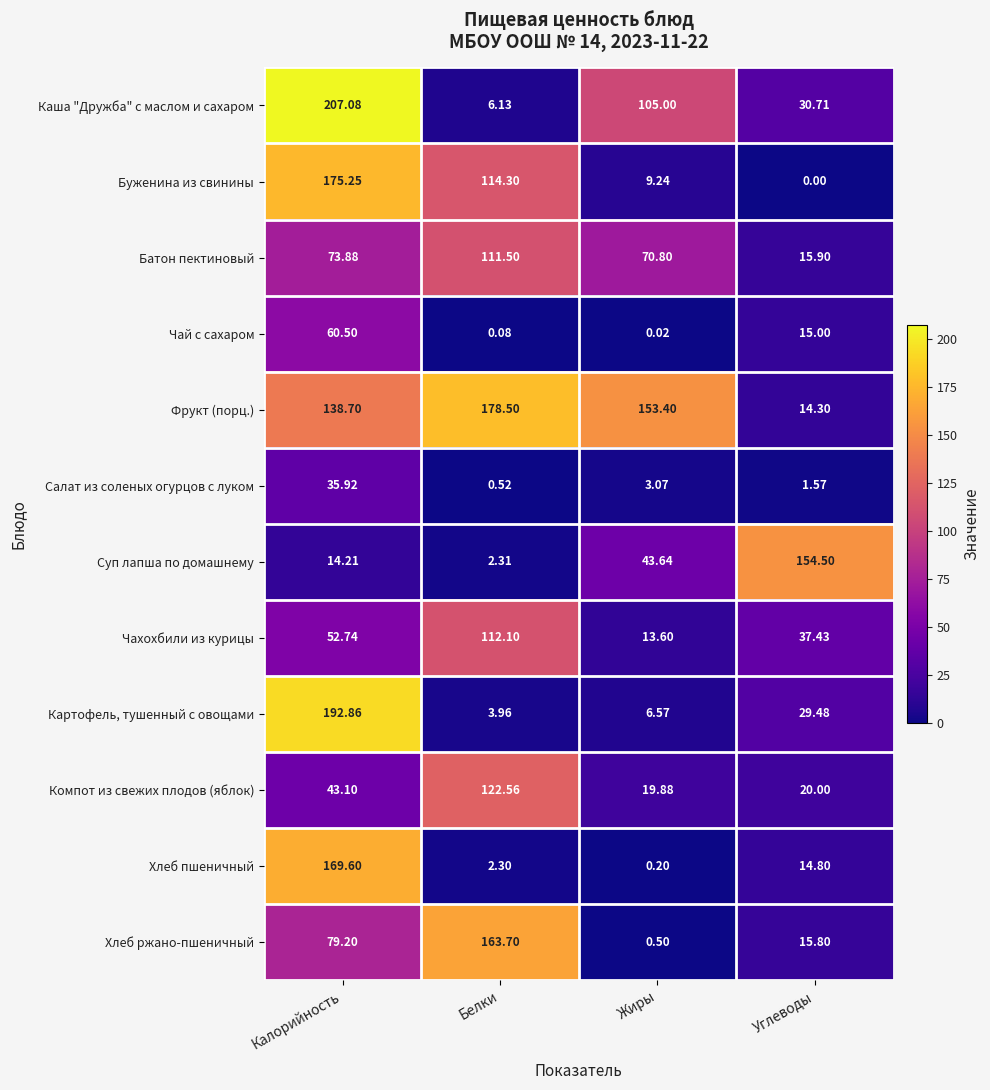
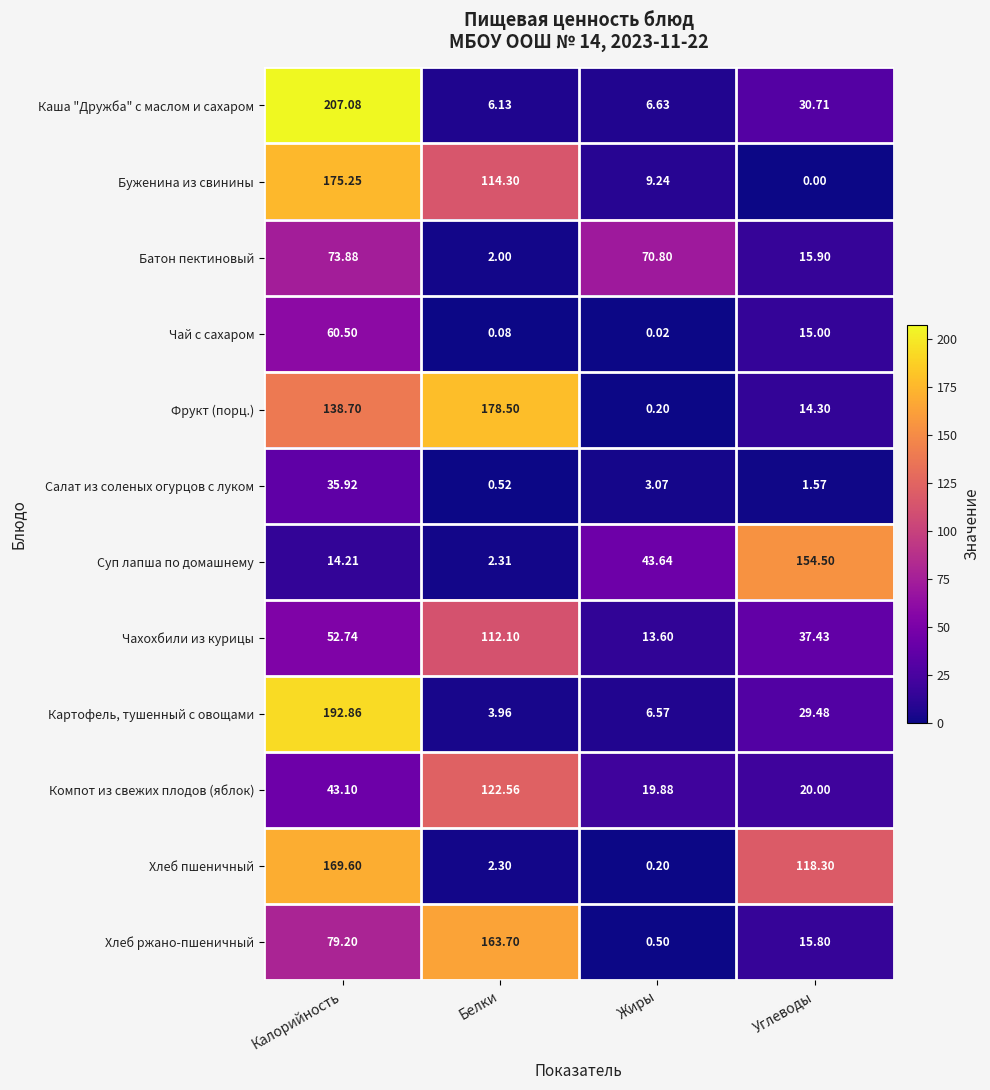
  {
    "Каша \"Дружба\" с маслом и сахаром": {
      "Калорийность": 207.08,
      "Белки": 6.13,
-     "Жиры": 105.00,
+     "Жиры": 6.63,
      "Углеводы": 30.71
    },
    "Буженина из свинины": {
      "Калорийность": 175.25,
      "Белки": 114.30,
      "Жиры": 9.24,
      "Углеводы": 0.00
    },
    "Батон пектиновый": {
      "Калорийность": 73.88,
-     "Белки": 111.50,
+     "Белки": 2.00,
      "Жиры": 70.80,
      "Углеводы": 15.90
    },
    "Чай с сахаром": {
      "Калорийность": 60.50,
      "Белки": 0.08,
      "Жиры": 0.02,
      "Углеводы": 15.00
    },
    "Фрукт (порц.)": {
      "Калорийность": 138.70,
      "Белки": 178.50,
-     "Жиры": 153.40,
+     "Жиры": 0.20,
      "Углеводы": 14.30
    },
    "Салат из соленых огурцов с луком": {
      "Калорийность": 35.92,
      "Белки": 0.52,
      "Жиры": 3.07,
      "Углеводы": 1.57
    },
    "Суп лапша по домашнему": {
      "Калорийность": 14.21,
      "Белки": 2.31,
      "Жиры": 43.64,
      "Углеводы": 154.50
    },
    "Чахохбили из курицы": {
      "Калорийность": 52.74,
      "Белки": 112.10,
      "Жиры": 13.60,
      "Углеводы": 37.43
    },
    "Картофель, тушенный с овощами": {
      "Калорийность": 192.86,
      "Белки": 3.96,
      "Жиры": 6.57,
      "Углеводы": 29.48
    },
    "Компот из свежих плодов (яблок)": {
      "Калорийность": 43.10,
      "Белки": 122.56,
      "Жиры": 19.88,
      "Углеводы": 20.00
    },
    "Хлеб пшеничный": {
      "Калорийность": 169.60,
      "Белки": 2.30,
      "Жиры": 0.20,
-     "Углеводы": 14.80
+     "Углеводы": 118.30
    },
    "Хлеб ржано-пшеничный": {
      "Калорийность": 79.20,
      "Белки": 163.70,
      "Жиры": 0.50,
      "Углеводы": 15.80
    }
  }
